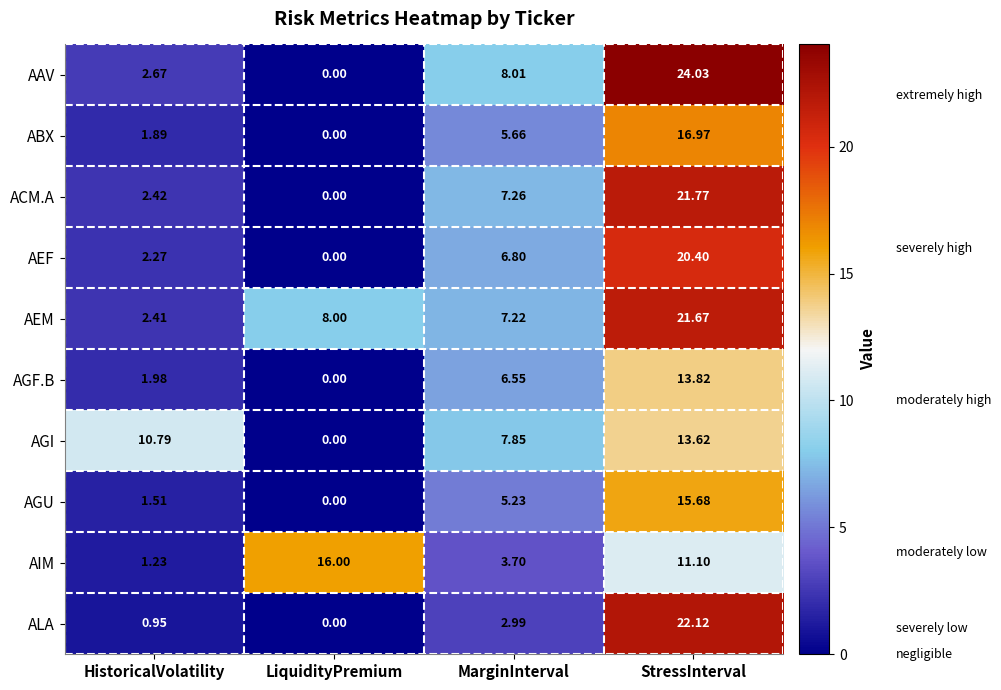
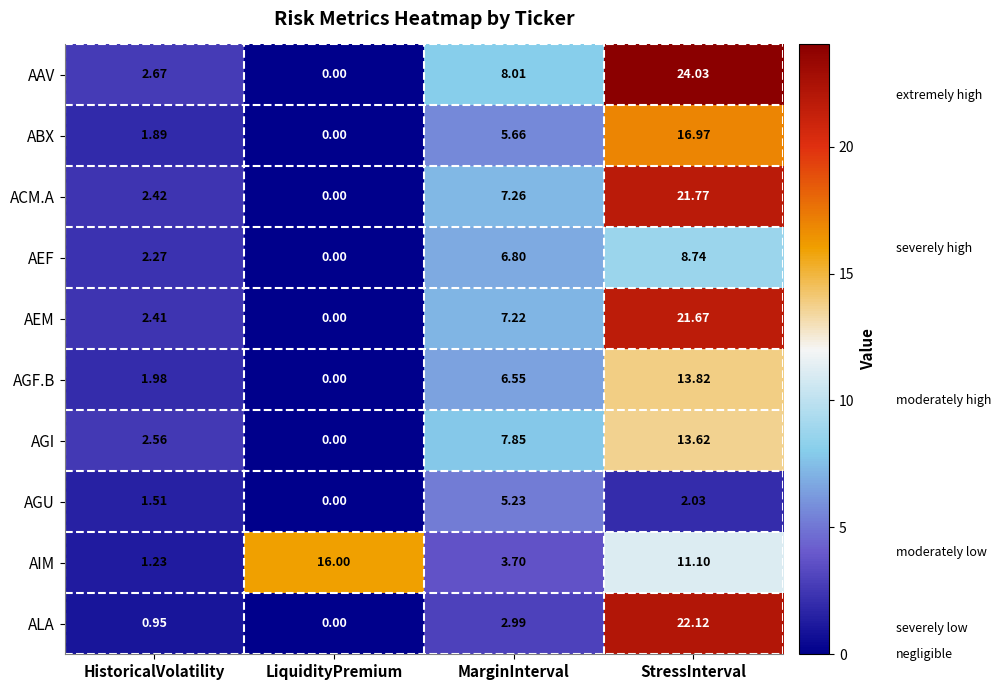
  {
    "AAV": {
      "HistoricalVolatility": 2.67,
      "LiquidityPremium": 0.00,
      "MarginInterval": 8.01,
      "StressInterval": 24.03
    },
    "ABX": {
      "HistoricalVolatility": 1.89,
      "LiquidityPremium": 0.00,
      "MarginInterval": 5.66,
      "StressInterval": 16.97
    },
    "ACM.A": {
      "HistoricalVolatility": 2.42,
      "LiquidityPremium": 0.00,
      "MarginInterval": 7.26,
      "StressInterval": 21.77
    },
    "AEF": {
      "HistoricalVolatility": 2.27,
      "LiquidityPremium": 0.00,
      "MarginInterval": 6.80,
-     "StressInterval": 20.40
+     "StressInterval": 8.74
    },
    "AEM": {
      "HistoricalVolatility": 2.41,
-     "LiquidityPremium": 8.00,
+     "LiquidityPremium": 0.00,
      "MarginInterval": 7.22,
      "StressInterval": 21.67
    },
    "AGF.B": {
      "HistoricalVolatility": 1.98,
      "LiquidityPremium": 0.00,
      "MarginInterval": 6.55,
      "StressInterval": 13.82
    },
    "AGI": {
-     "HistoricalVolatility": 10.79,
+     "HistoricalVolatility": 2.56,
      "LiquidityPremium": 0.00,
      "MarginInterval": 7.85,
      "StressInterval": 13.62
    },
    "AGU": {
      "HistoricalVolatility": 1.51,
      "LiquidityPremium": 0.00,
      "MarginInterval": 5.23,
-     "StressInterval": 15.68
+     "StressInterval": 2.03
    },
    "AIM": {
      "HistoricalVolatility": 1.23,
      "LiquidityPremium": 16.00,
      "MarginInterval": 3.70,
      "StressInterval": 11.10
    },
    "ALA": {
      "HistoricalVolatility": 0.95,
      "LiquidityPremium": 0.00,
      "MarginInterval": 2.99,
      "StressInterval": 22.12
    }
  }
